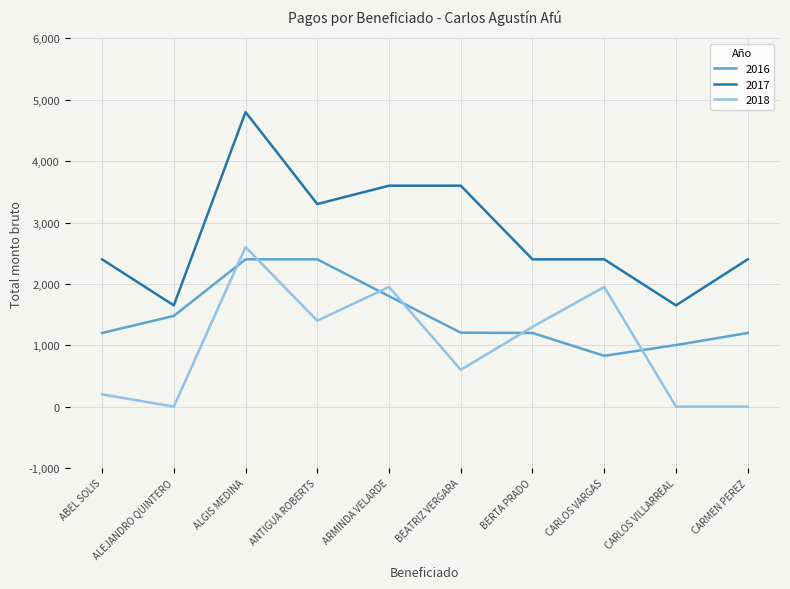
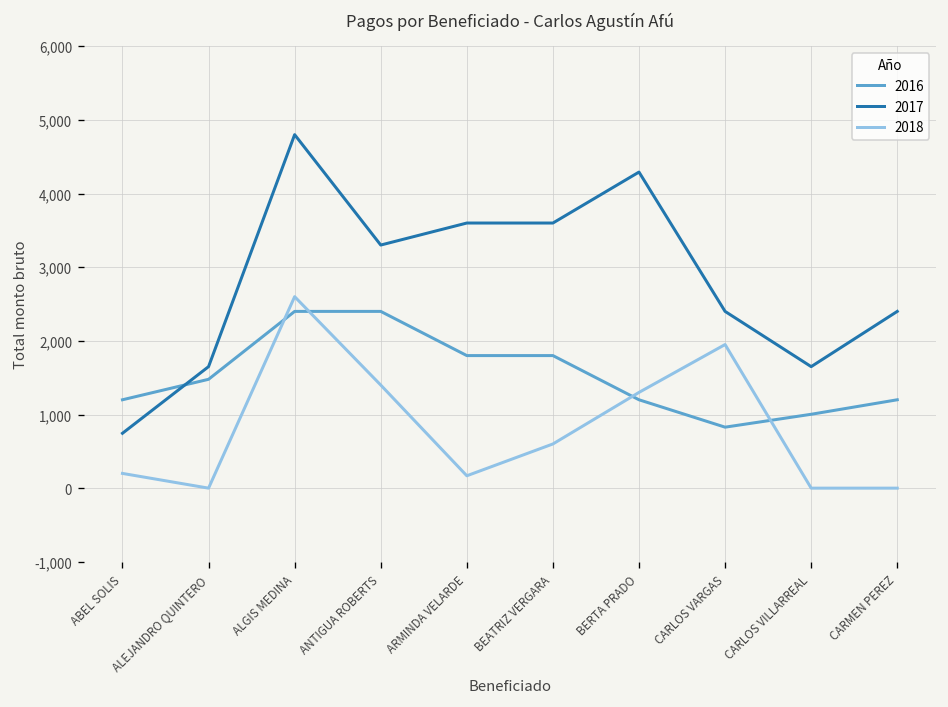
  {
    "2016": {
      "ABEL SOLIS": "1,200",
      "ALEJANDRO QUINTERO": "1,500",
      "ALGIS MEDINA": "2,400",
      "ANTIGUA ROBERTS": "2,400",
      "ARMINDA VELARDE": "1,800",
-     "BEATRIZ VERGARA": "1,200",
+     "BEATRIZ VERGARA": "1,800",
      "BERTA PRADO": "1,200",
      "CARLOS VARGAS": "800",
      "CARLOS VILLARREAL": "1,000",
      "CARMEN PEREZ": "1,200"
    },
    "2017": {
-     "ABEL SOLIS": "2,400",
+     "ABEL SOLIS": "700",
      "ALEJANDRO QUINTERO": "1,700",
      "ALGIS MEDINA": "4,800",
      "ANTIGUA ROBERTS": "3,300",
      "ARMINDA VELARDE": "3,600",
      "BEATRIZ VERGARA": "3,600",
-     "BERTA PRADO": "2,400",
+     "BERTA PRADO": "4,300",
      "CARLOS VARGAS": "2,400",
      "CARLOS VILLARREAL": "1,700",
      "CARMEN PEREZ": "2,400"
    },
    "2018": {
      "ABEL SOLIS": "200",
      "ALEJANDRO QUINTERO": "0",
      "ALGIS MEDINA": "2,600",
      "ANTIGUA ROBERTS": "1,400",
-     "ARMINDA VELARDE": "2,000",
+     "ARMINDA VELARDE": "200",
      "BEATRIZ VERGARA": "600",
      "BERTA PRADO": "1,300",
      "CARLOS VARGAS": "2,000",
      "CARLOS VILLARREAL": "0",
      "CARMEN PEREZ": "0"
    }
  }
